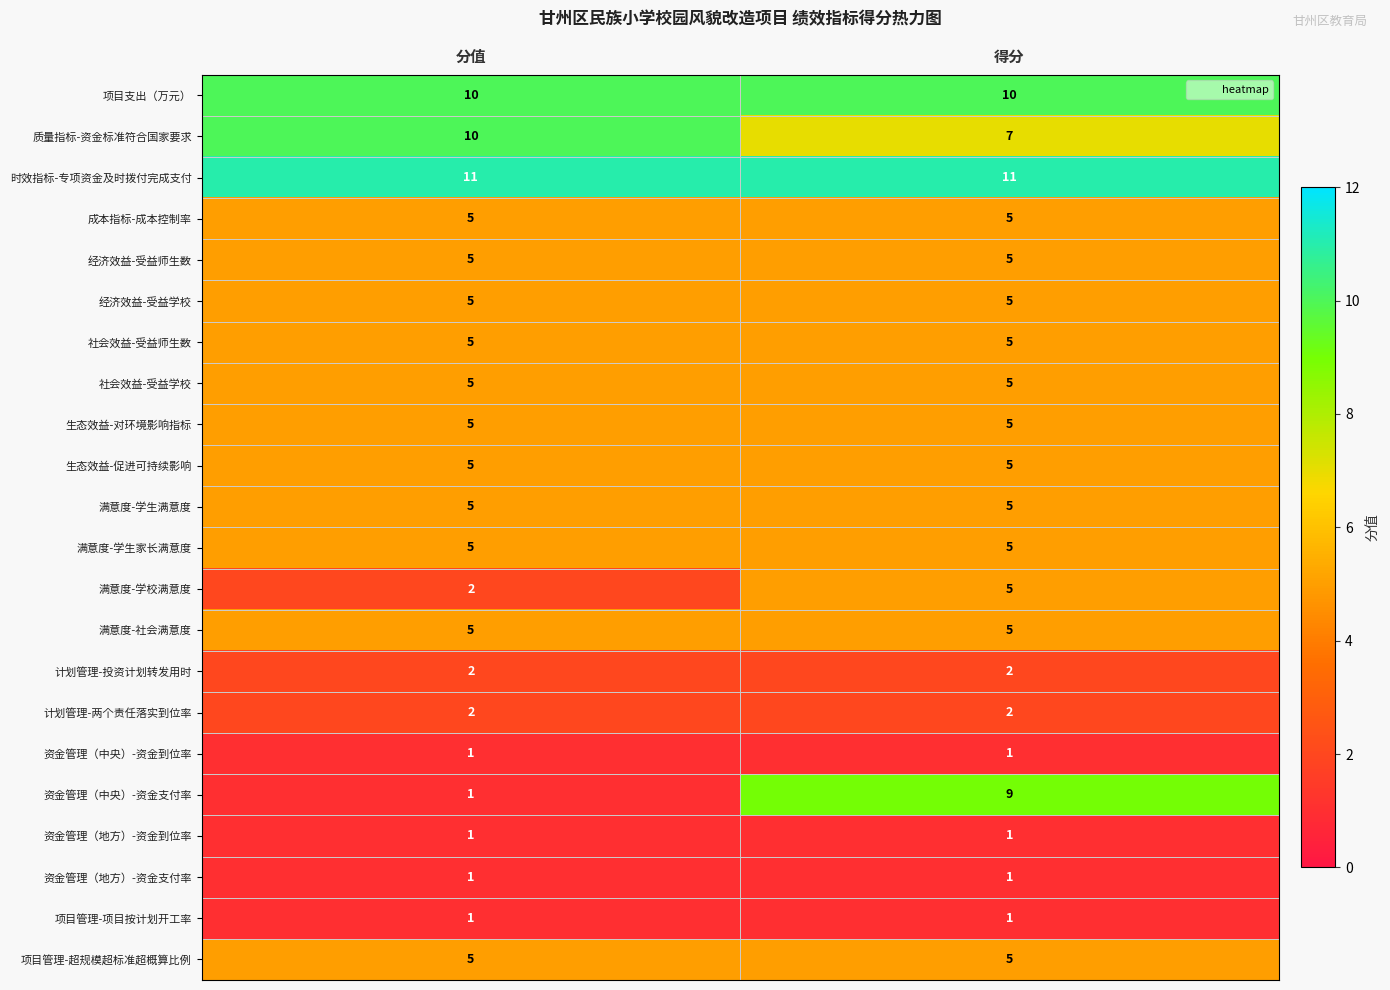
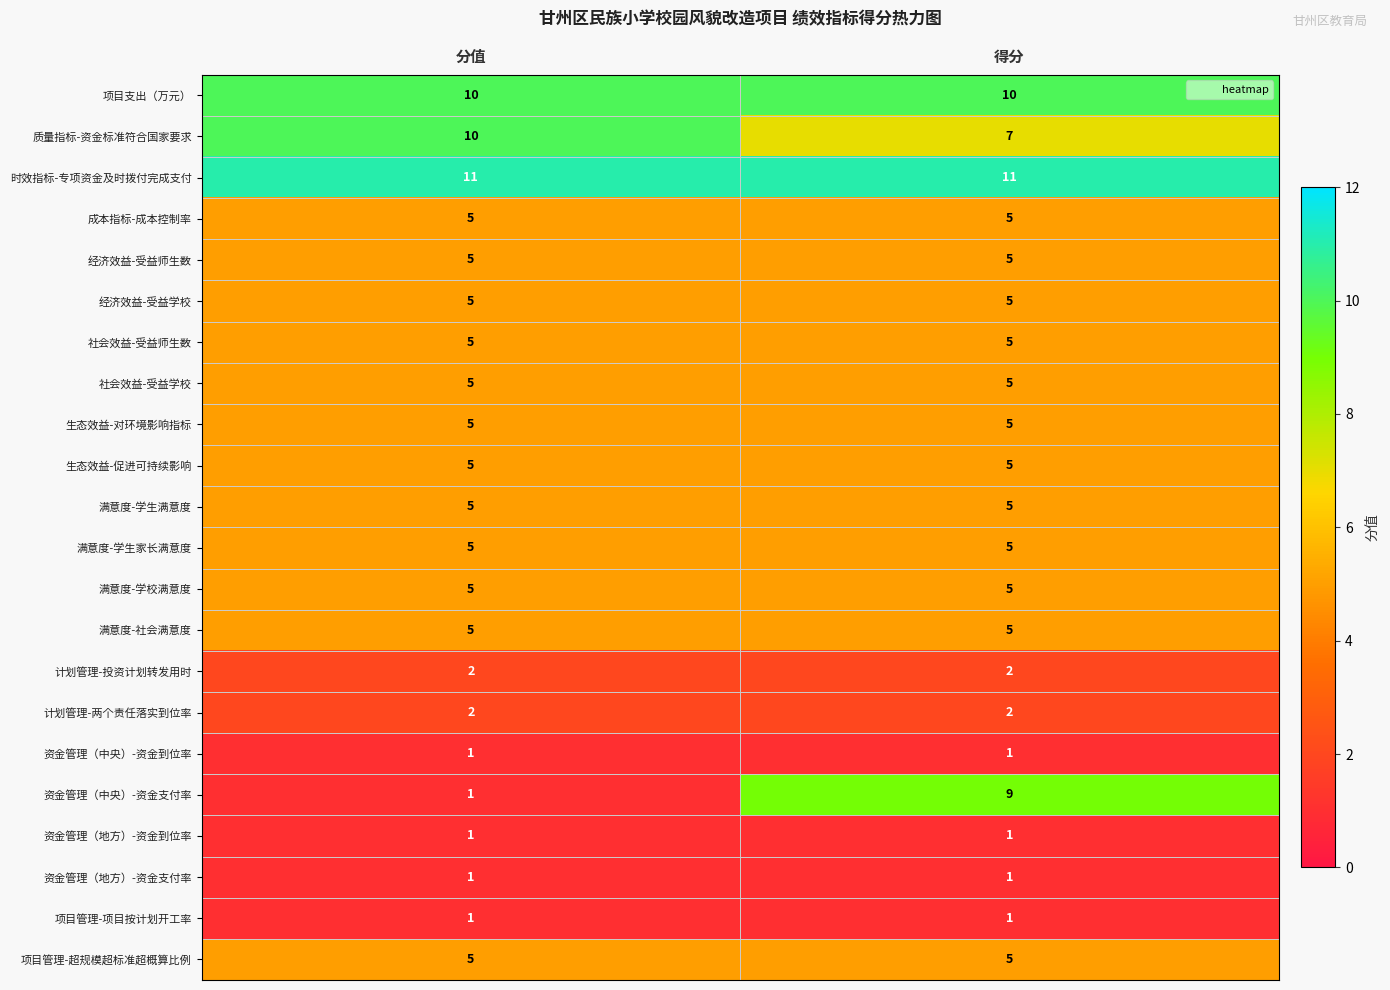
  {
    "项目支出（万元）": {
      "分值": 10,
      "得分": 10
    },
    "质量指标-资金标准符合国家要求": {
      "分值": 10,
      "得分": 7
    },
    "时效指标-专项资金及时拨付完成支付": {
      "分值": 11,
      "得分": 11
    },
    "成本指标-成本控制率": {
      "分值": 5,
      "得分": 5
    },
    "经济效益-受益师生数": {
      "分值": 5,
      "得分": 5
    },
    "经济效益-受益学校": {
      "分值": 5,
      "得分": 5
    },
    "社会效益-受益师生数": {
      "分值": 5,
      "得分": 5
    },
    "社会效益-受益学校": {
      "分值": 5,
      "得分": 5
    },
    "生态效益-对环境影响指标": {
      "分值": 5,
      "得分": 5
    },
    "生态效益-促进可持续影响": {
      "分值": 5,
      "得分": 5
    },
    "满意度-学生满意度": {
      "分值": 5,
      "得分": 5
    },
    "满意度-学生家长满意度": {
      "分值": 5,
      "得分": 5
    },
    "满意度-学校满意度": {
-     "分值": 2,
+     "分值": 5,
      "得分": 5
    },
    "满意度-社会满意度": {
      "分值": 5,
      "得分": 5
    },
    "计划管理-投资计划转发用时": {
      "分值": 2,
      "得分": 2
    },
    "计划管理-两个责任落实到位率": {
      "分值": 2,
      "得分": 2
    },
    "资金管理（中央）-资金到位率": {
      "分值": 1,
      "得分": 1
    },
    "资金管理（中央）-资金支付率": {
      "分值": 1,
      "得分": 9
    },
    "资金管理（地方）-资金到位率": {
      "分值": 1,
      "得分": 1
    },
    "资金管理（地方）-资金支付率": {
      "分值": 1,
      "得分": 1
    },
    "项目管理-项目按计划开工率": {
      "分值": 1,
      "得分": 1
    },
    "项目管理-超规模超标准超概算比例": {
      "分值": 5,
      "得分": 5
    }
  }
